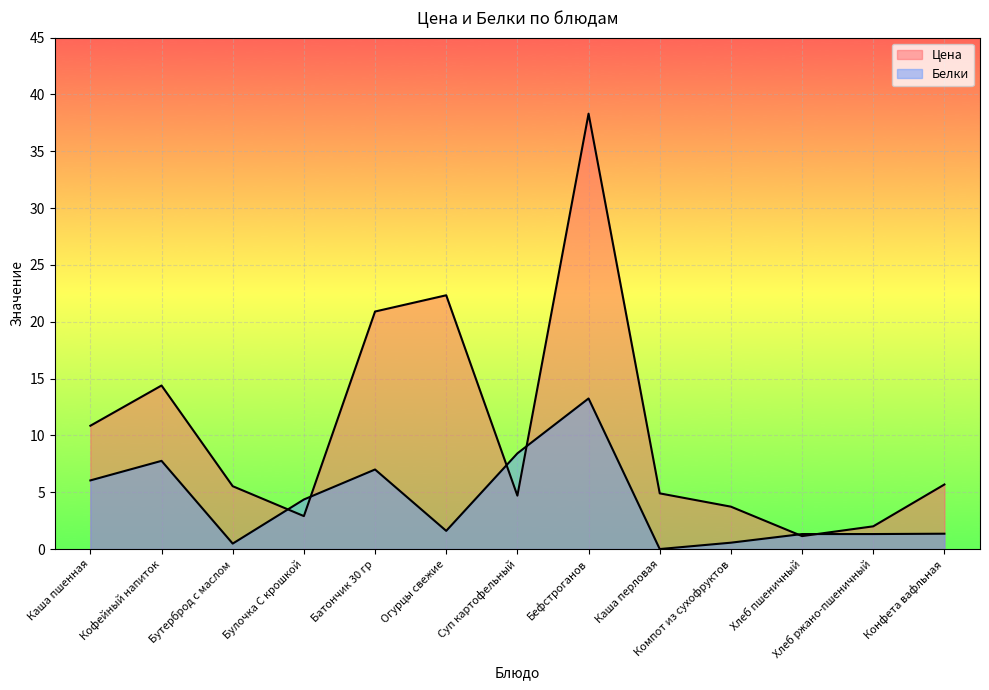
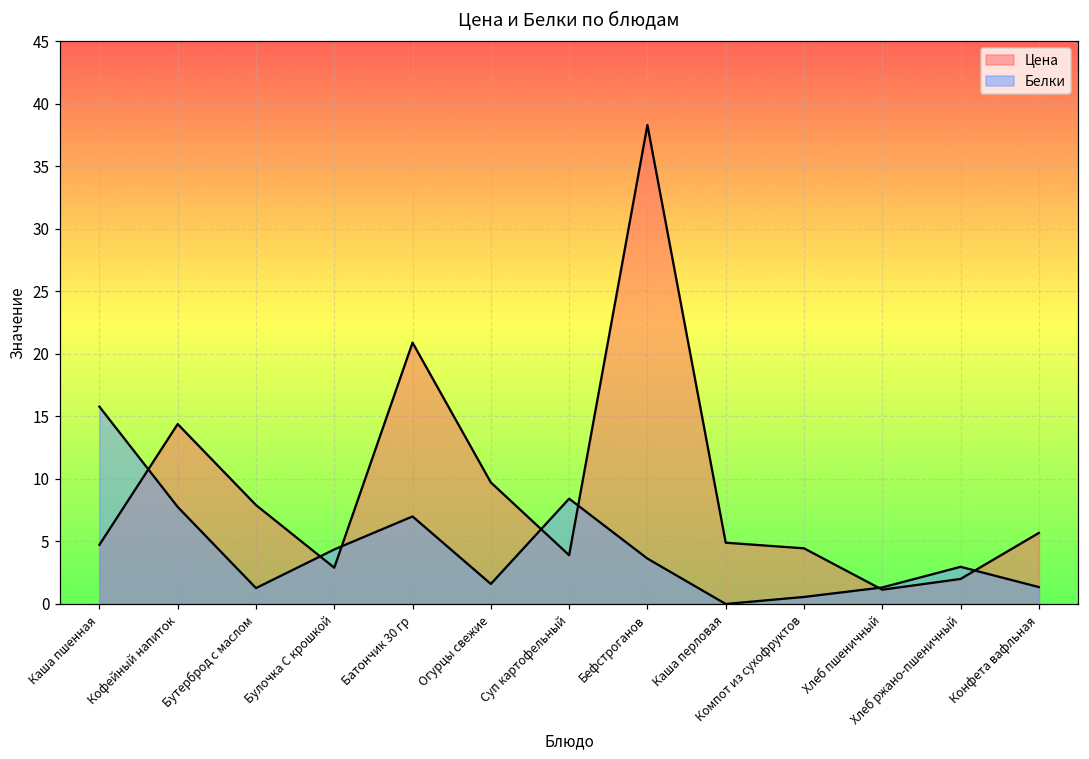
  {
    "Цена": {
-     "Каша пшенная": 10.9,
+     "Каша пшенная": 4.7,
      "Кофейный напиток": 14.4,
-     "Бутерброд с маслом": 5.5,
+     "Бутерброд с маслом": 7.9,
      "Булочка С крошкой": 2.9,
      "Батончик 30 гр": 20.9,
-     "Огурцы свежие": 22.3,
-     "Суп картофельный": 4.7,
+     "Огурцы свежие": 9.7,
+     "Суп картофельный": 3.9,
      "Бефстроганов": 38.3,
      "Каша перловая": 4.9,
-     "Компот из сухофруктов": 3.7,
+     "Компот из сухофруктов": 4.5,
      "Хлеб ржано-пшеничный": 2.0,
      "Конфета вафльная": 5.7
    },
    "Белки": {
-     "Каша пшенная": 6.0,
+     "Каша пшенная": 15.8,
      "Кофейный напиток": 7.8,
-     "Бутерброд с маслом": 0.5,
+     "Бутерброд с маслом": 1.3,
      "Булочка С крошкой": 4.4,
      "Батончик 30 гр": 7.0,
      "Огурцы свежие": 1.6,
      "Суп картофельный": 8.4,
-     "Бефстроганов": 13.3,
+     "Бефстроганов": 3.6,
      "Каша перловая": 0.0,
      "Компот из сухофруктов": 0.6,
-     "Хлеб ржано-пшеничный": 1.3,
+     "Хлеб ржано-пшеничный": 3.0,
      "Конфета вафльная": 1.4
    }
  }
